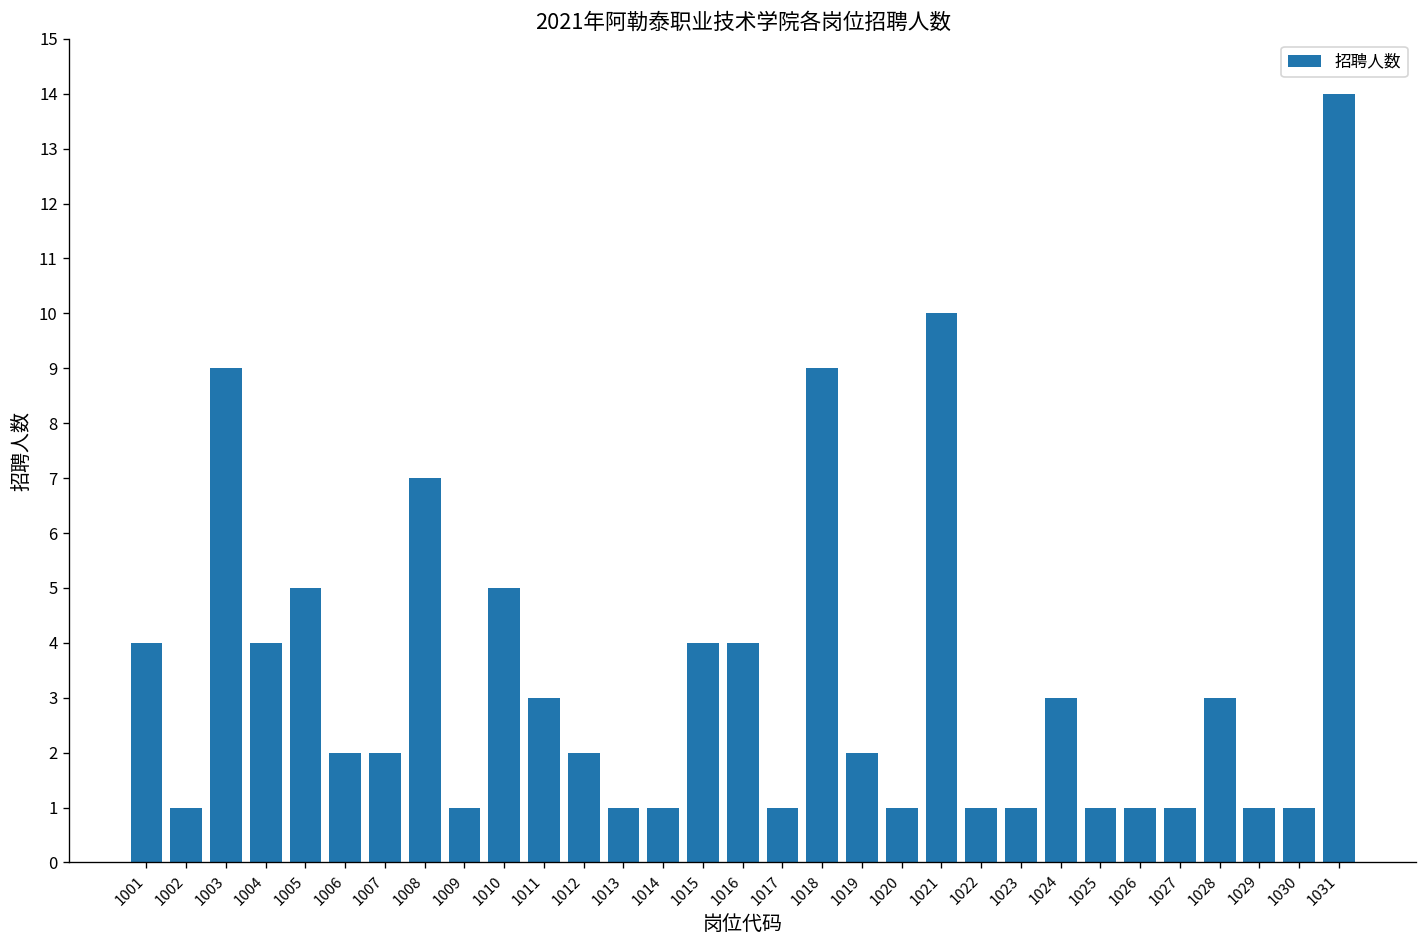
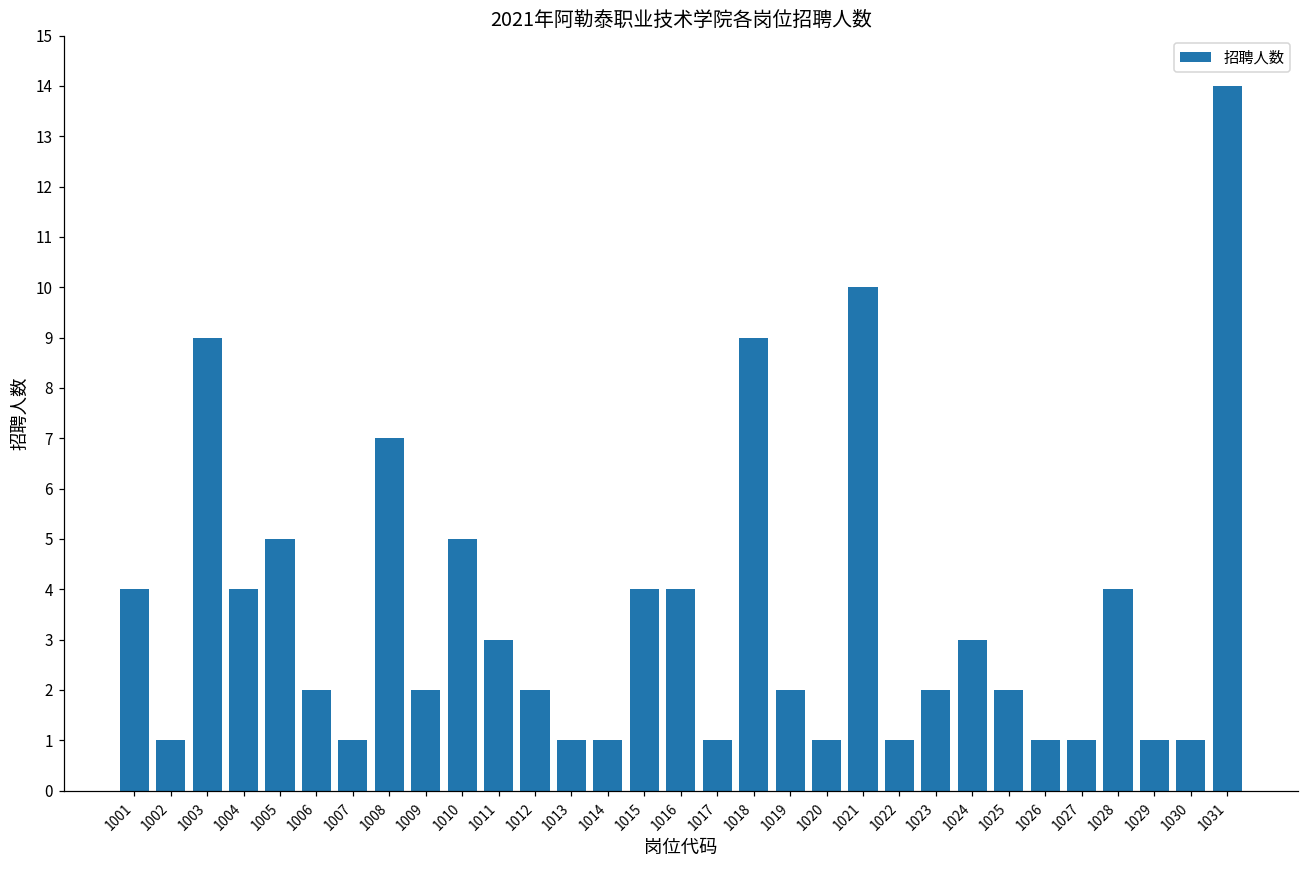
  {
    "1001": 4,
    "1002": 1,
    "1003": 9,
    "1004": 4,
    "1005": 5,
    "1006": 2,
-   "1007": 2,
+   "1007": 1,
    "1008": 7,
-   "1009": 1,
+   "1009": 2,
    "1010": 5,
    "1011": 3,
    "1012": 2,
    "1013": 1,
    "1014": 1,
    "1015": 4,
    "1016": 4,
    "1017": 1,
    "1018": 9,
    "1019": 2,
    "1020": 1,
    "1021": 10,
    "1022": 1,
-   "1023": 1,
+   "1023": 2,
    "1024": 3,
-   "1025": 1,
+   "1025": 2,
    "1026": 1,
    "1027": 1,
-   "1028": 3,
+   "1028": 4,
    "1029": 1,
    "1030": 1,
    "1031": 14
  }
